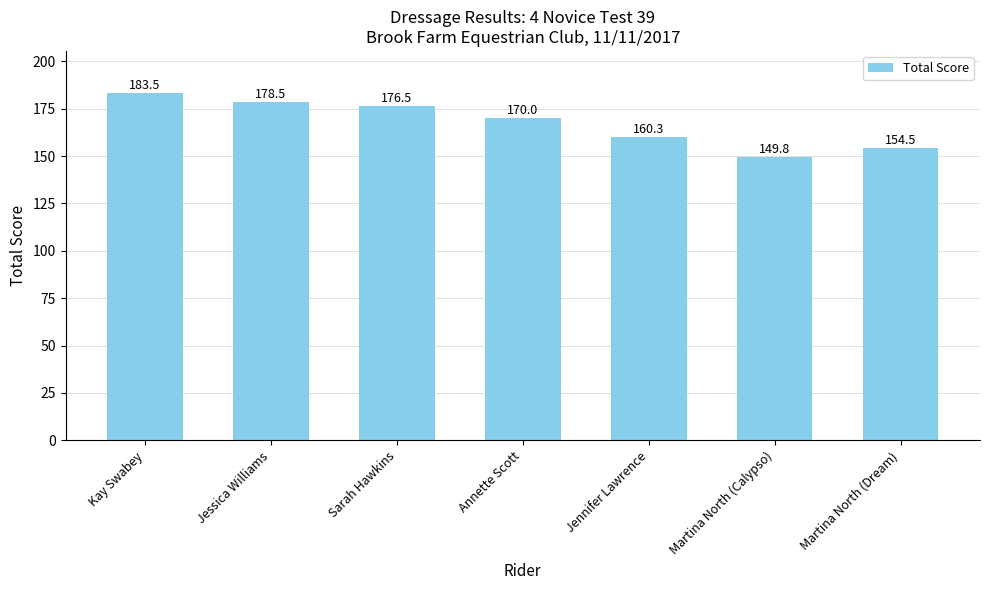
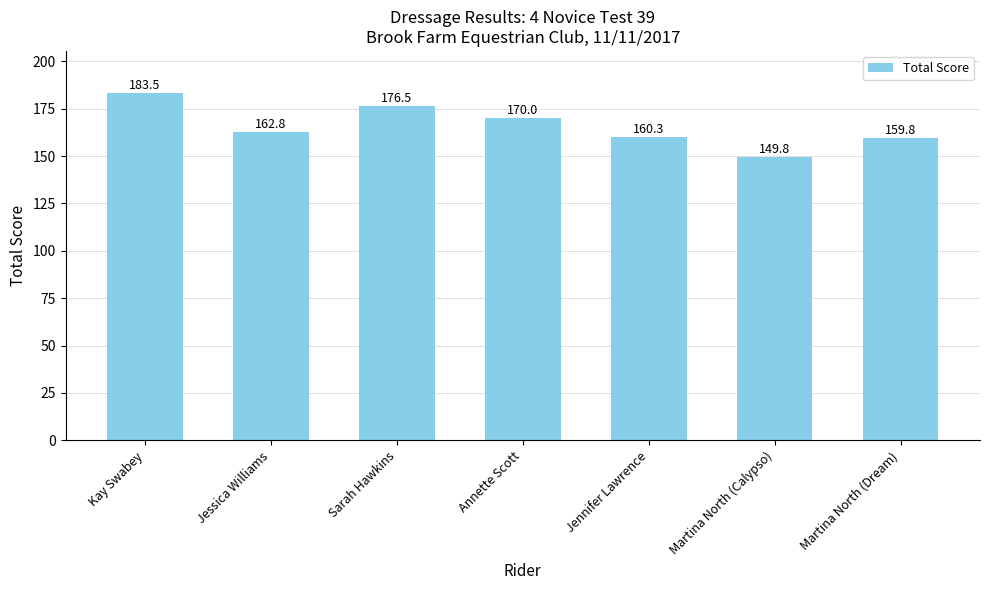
  {
    "Kay Swabey": 183.5,
-   "Jessica Williams": 178.5,
+   "Jessica Williams": 162.8,
    "Sarah Hawkins": 176.5,
    "Annette Scott": 170.0,
    "Jennifer Lawrence": 160.3,
    "Martina North (Calypso)": 149.8,
-   "Martina North (Dream)": 154.5
+   "Martina North (Dream)": 159.8
  }
